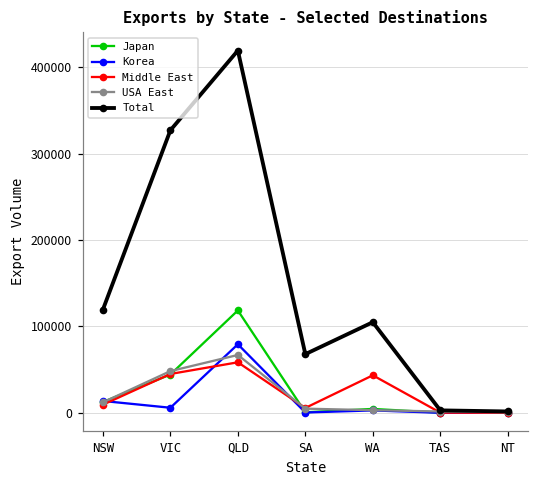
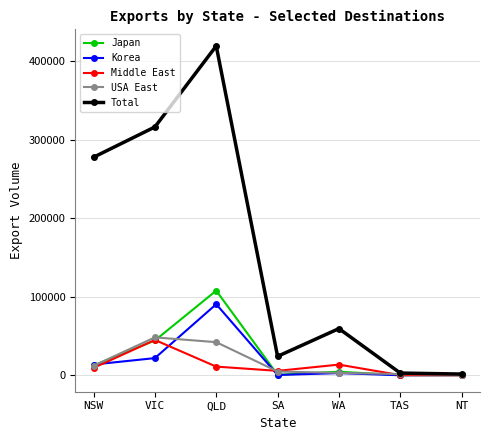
  {
    "Japan": {
-     "QLD": 120000
+     "QLD": 110000
    },
    "Korea": {
-     "VIC": 10000,
-     "QLD": 80000
+     "VIC": 20000,
+     "QLD": 90000
    },
    "Middle East": {
-     "QLD": 60000,
-     "WA": 40000
+     "QLD": 10000,
+     "WA": 10000
    },
    "USA East": {
      "VIC": 50000,
-     "QLD": 70000
+     "QLD": 40000
    },
    "Total": {
-     "NSW": 120000,
-     "VIC": 330000,
+     "NSW": 280000,
+     "VIC": 320000,
      "QLD": 420000,
-     "SA": 70000,
-     "WA": 100000
+     "SA": 20000,
+     "WA": 60000
    }
  }
